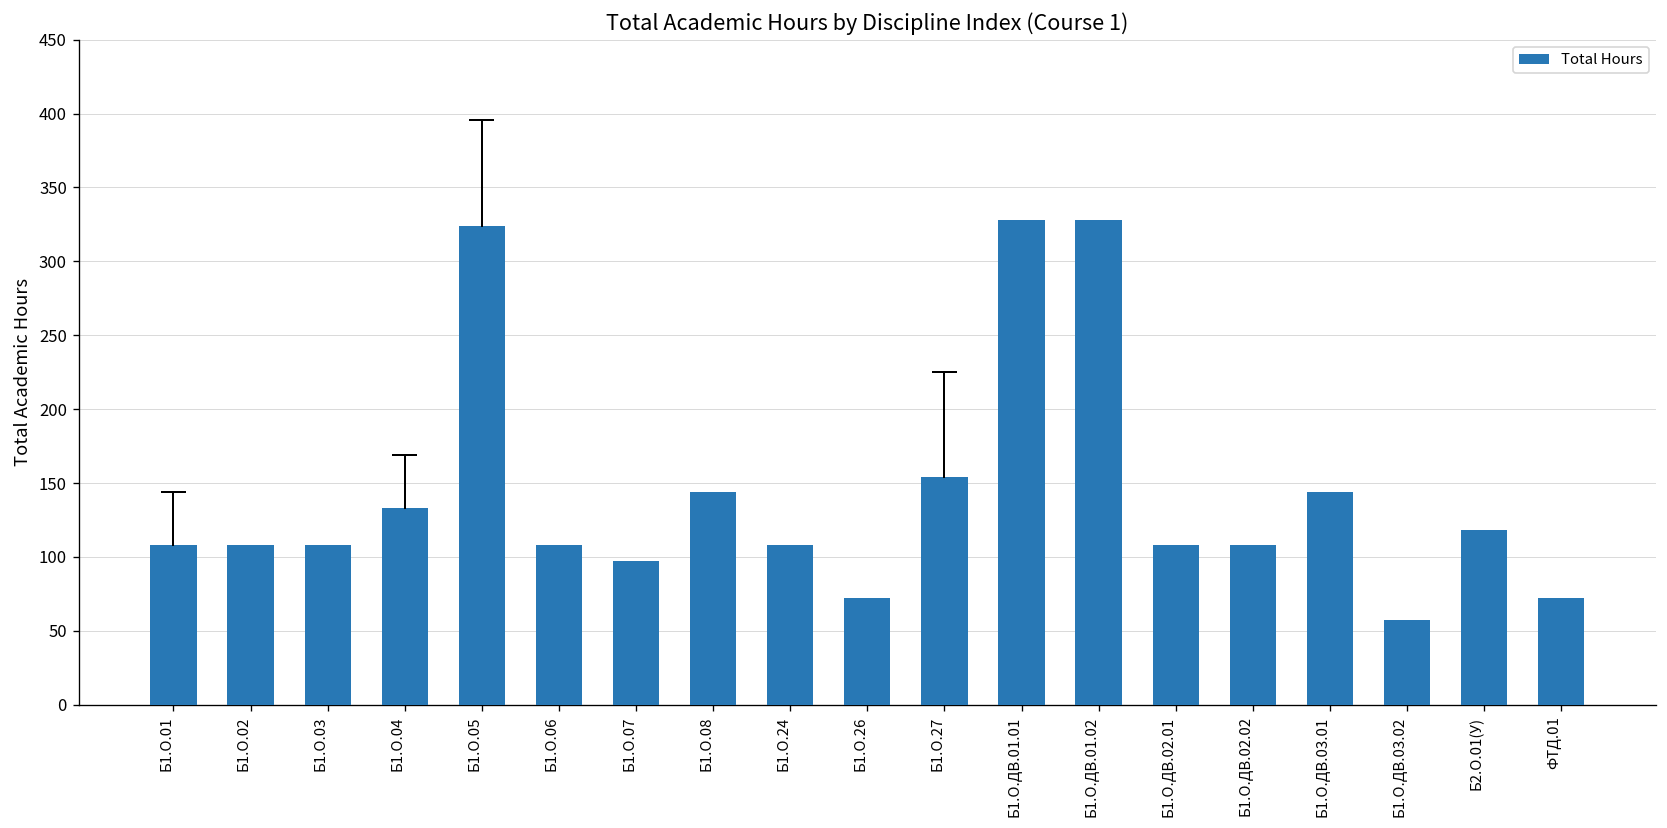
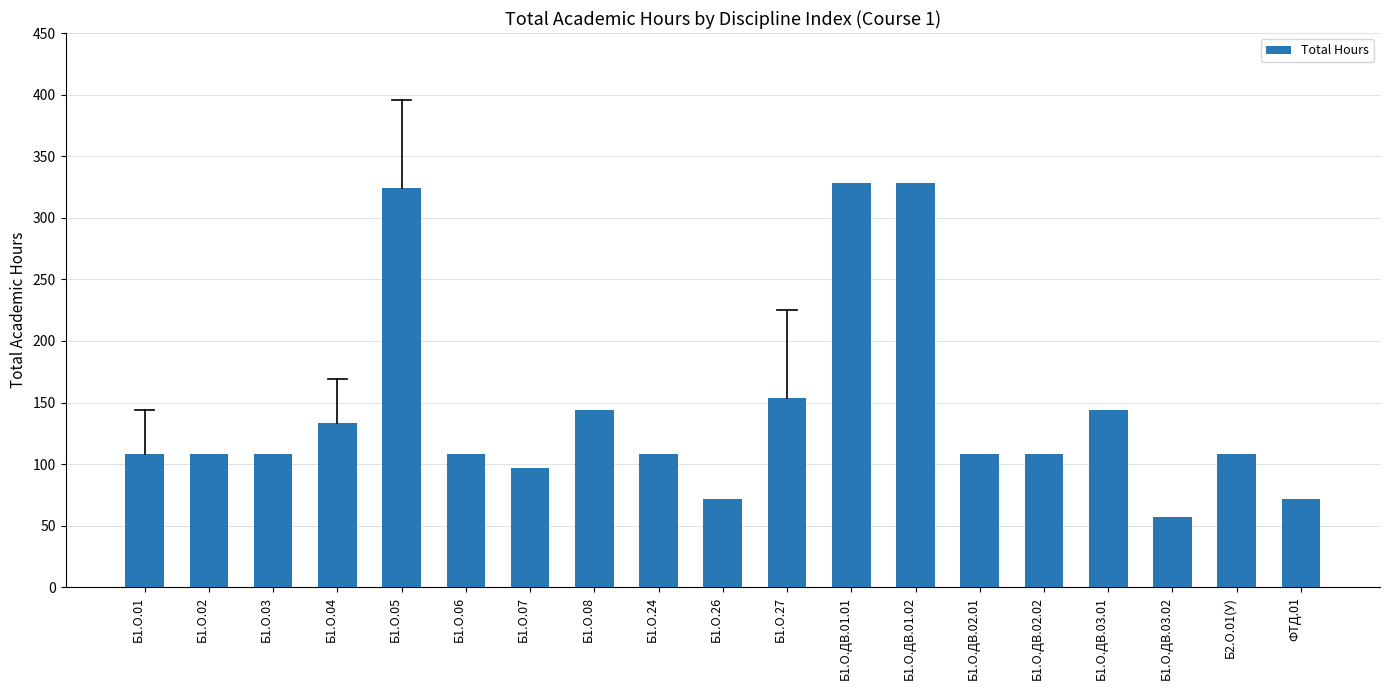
  {
    "Total Hours": {
      "Б1.О.01": 108,
      "Б1.О.02": 108,
      "Б1.О.03": 108,
      "Б1.О.04": 133,
      "Б1.О.05": 324,
      "Б1.О.06": 108,
      "Б1.О.07": 97,
      "Б1.О.08": 144,
      "Б1.О.24": 108,
      "Б1.О.26": 72,
      "Б1.О.27": 154,
      "Б1.О.ДВ.01.01": 328,
      "Б1.О.ДВ.01.02": 328,
      "Б1.О.ДВ.02.01": 108,
      "Б1.О.ДВ.02.02": 108,
      "Б1.О.ДВ.03.01": 144,
      "Б1.О.ДВ.03.02": 57,
-     "Б2.О.01(У)": 118,
+     "Б2.О.01(У)": 108,
      "ФТД.01": 72
    }
  }
